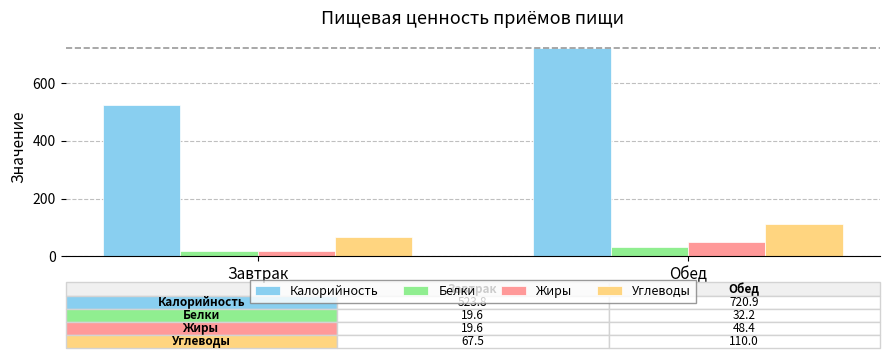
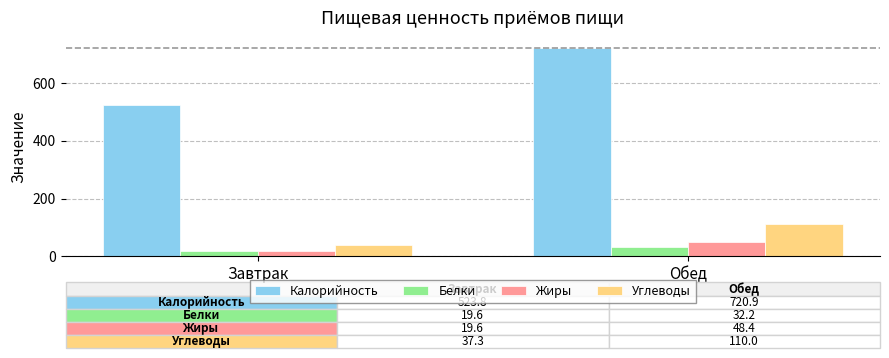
  {
    "Калорийность": {
      "Завтрак": 520,
      "Обед": 720
    },
    "Белки": {
      "Завтрак": 20,
      "Обед": 30
    },
    "Жиры": {
      "Завтрак": 20,
      "Обед": 50
    },
    "Углеводы": {
-     "Завтрак": 67.5
+     "Завтрак": 37.3
    }
  }
